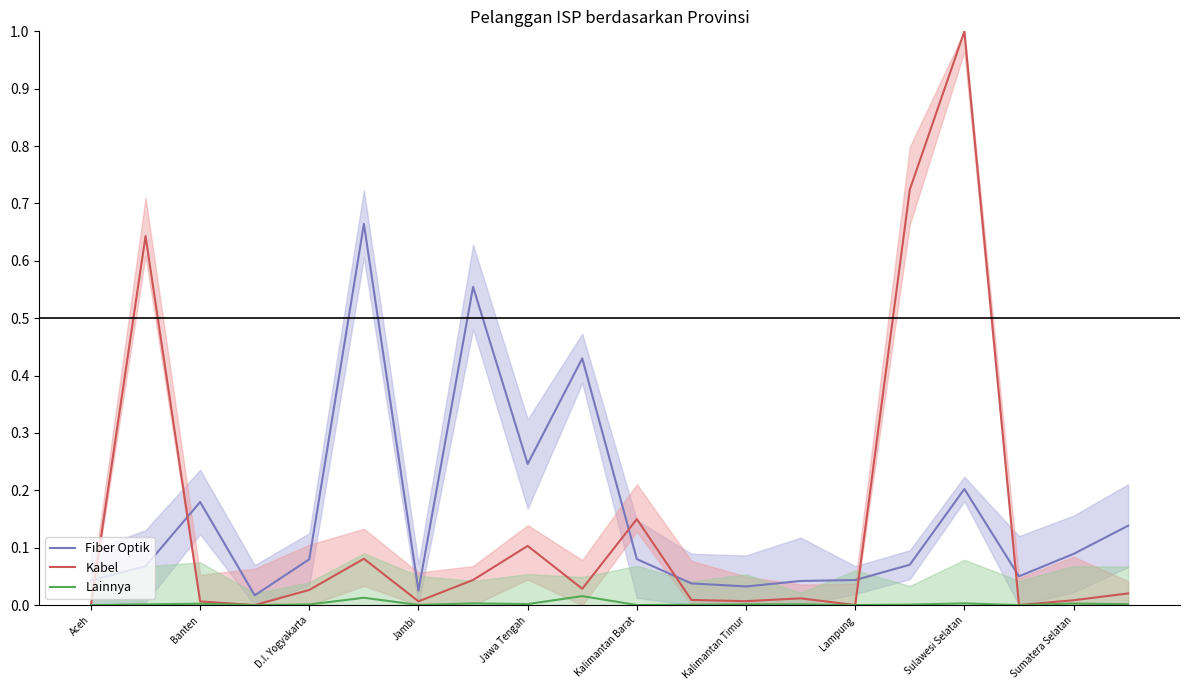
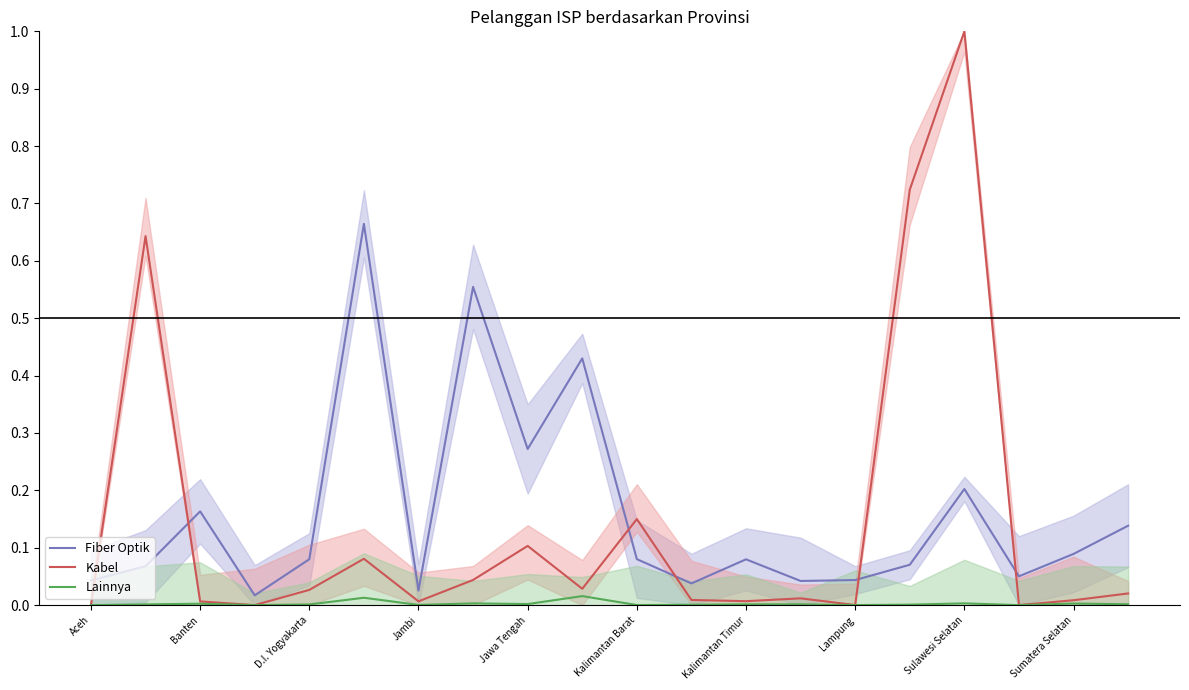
  {
    "Fiber Optik": {
-     "Banten": 0.18,
+     "Banten": 0.16,
      "D.I. Yogyakarta": 0.08,
      "Jambi": 0.03,
-     "Jawa Tengah": 0.25,
+     "Jawa Tengah": 0.27,
      "Kalimantan Barat": 0.08,
-     "Kalimantan Timur": 0.03,
+     "Kalimantan Timur": 0.08,
      "Lampung": 0.04,
      "Sulawesi Selatan": 0.20,
      "Sumatera Selatan": 0.09
    },
    "Kabel": {
      "D.I. Yogyakarta": 0.03,
      "Jambi": 0.01,
      "Jawa Tengah": 0.10,
      "Kalimantan Timur": 0.01,
      "Sumatera Selatan": 0.01
    },
    "Lainnya": {
      "D.I. Yogyakarta": 0.00,
      "Jambi": 0.00,
      "Jawa Tengah": 0.00,
      "Kalimantan Barat": 0.00,
      "Kalimantan Timur": 0.00,
      "Sulawesi Selatan": 0.00,
      "Sumatera Selatan": 0.00
    }
  }
